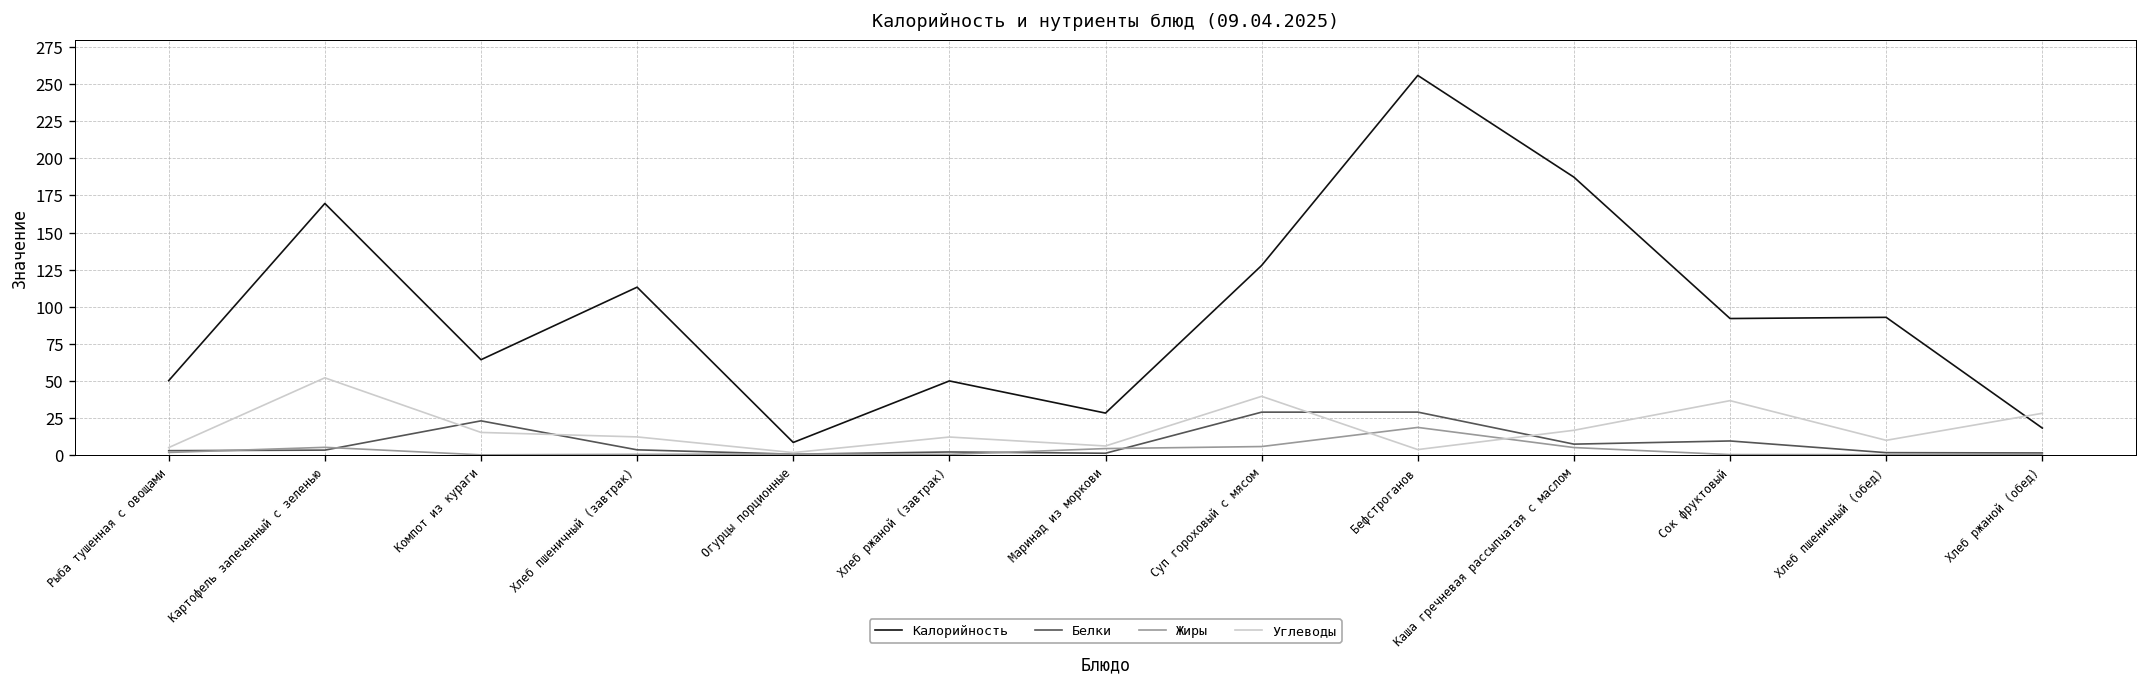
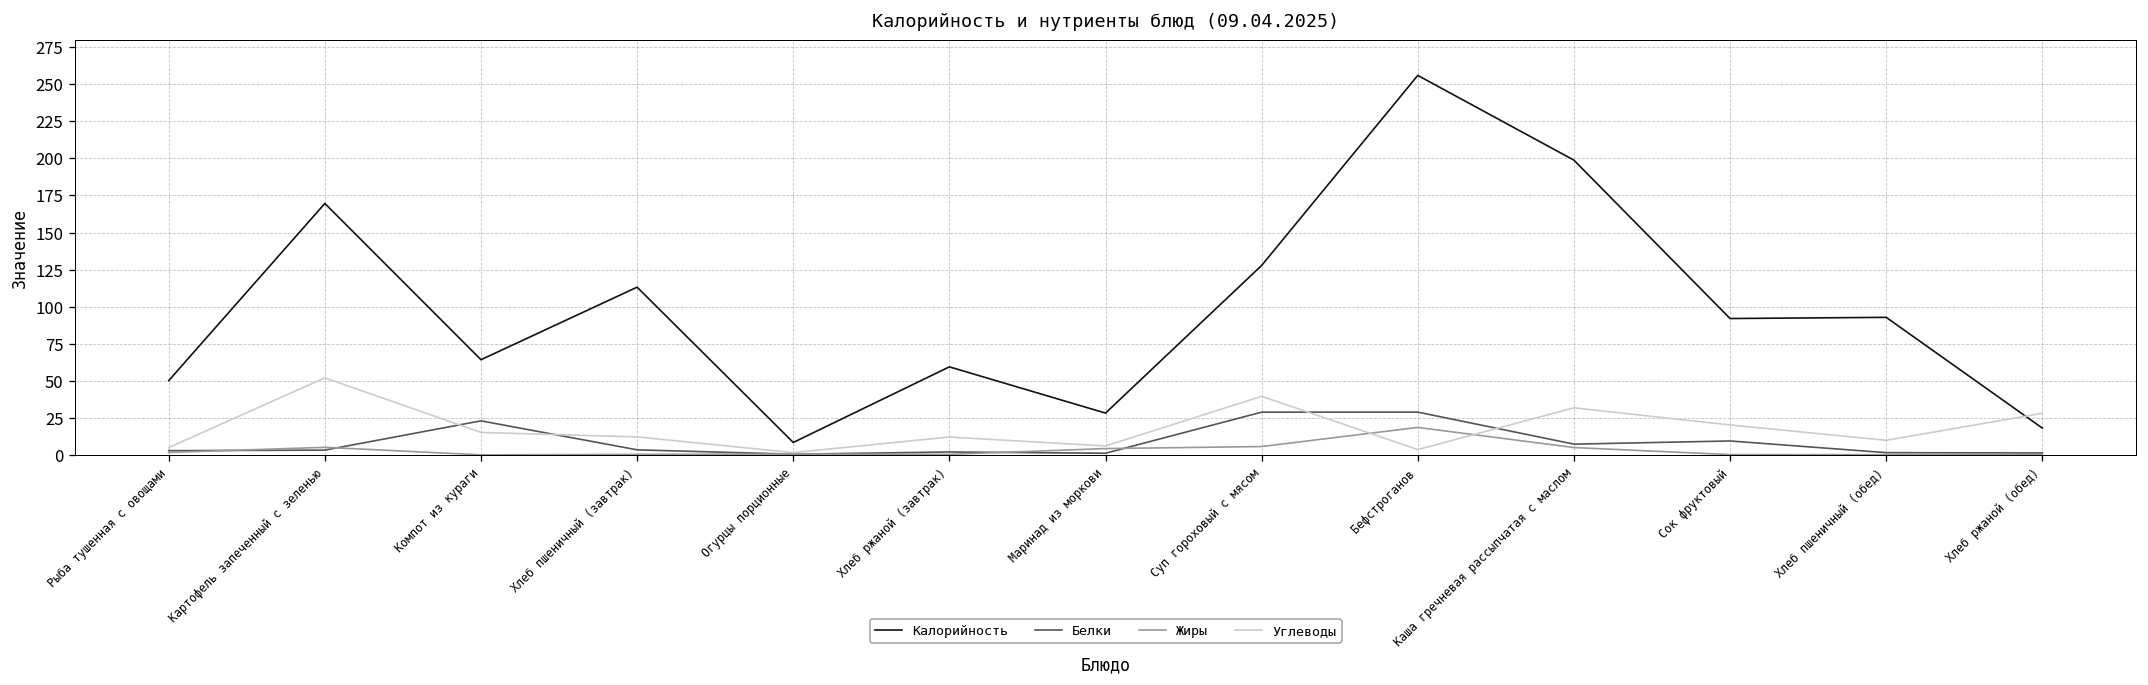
  {
    "Калорийность": {
      "Рыба тушенная с овощами": 50,
      "Картофель запеченный с зеленью": 170,
      "Компот из кураги": 64,
      "Хлеб пшеничный (завтрак)": 113,
      "Огурцы порционные": 8,
-     "Хлеб ржаной (завтрак)": 50,
+     "Хлеб ржаной (завтрак)": 59,
      "Маринад из моркови": 28,
      "Суп гороховый с мясом": 128,
      "Бефстроганов": 256,
-     "Каша гречневая рассыпчатая с маслом": 187,
+     "Каша гречневая рассыпчатая с маслом": 199,
      "Сок фруктовый": 92,
      "Хлеб пшеничный (обед)": 93,
      "Хлеб ржаной (обед)": 18
    },
    "Белки": {
      "Компот из кураги": 23,
      "Хлеб пшеничный (завтрак)": 3,
      "Маринад из моркови": 1,
      "Суп гороховый с мясом": 29,
      "Бефстроганов": 29,
      "Каша гречневая рассыпчатая с маслом": 7,
      "Сок фруктовый": 9
    },
    "Жиры": {
      "Компот из кураги": 0,
      "Хлеб пшеничный (завтрак)": 0,
      "Суп гороховый с мясом": 6,
      "Бефстроганов": 19,
      "Каша гречневая рассыпчатая с маслом": 5,
      "Сок фруктовый": 0
    },
    "Углеводы": {
      "Рыба тушенная с овощами": 5,
      "Картофель запеченный с зеленью": 52,
      "Компот из кураги": 15,
      "Хлеб пшеничный (завтрак)": 12,
      "Хлеб ржаной (завтрак)": 12,
      "Суп гороховый с мясом": 40,
      "Бефстроганов": 4,
-     "Каша гречневая рассыпчатая с маслом": 17,
-     "Сок фруктовый": 37,
+     "Каша гречневая рассыпчатая с маслом": 32,
+     "Сок фруктовый": 20,
      "Хлеб пшеничный (обед)": 10,
      "Хлеб ржаной (обед)": 28
    }
  }
